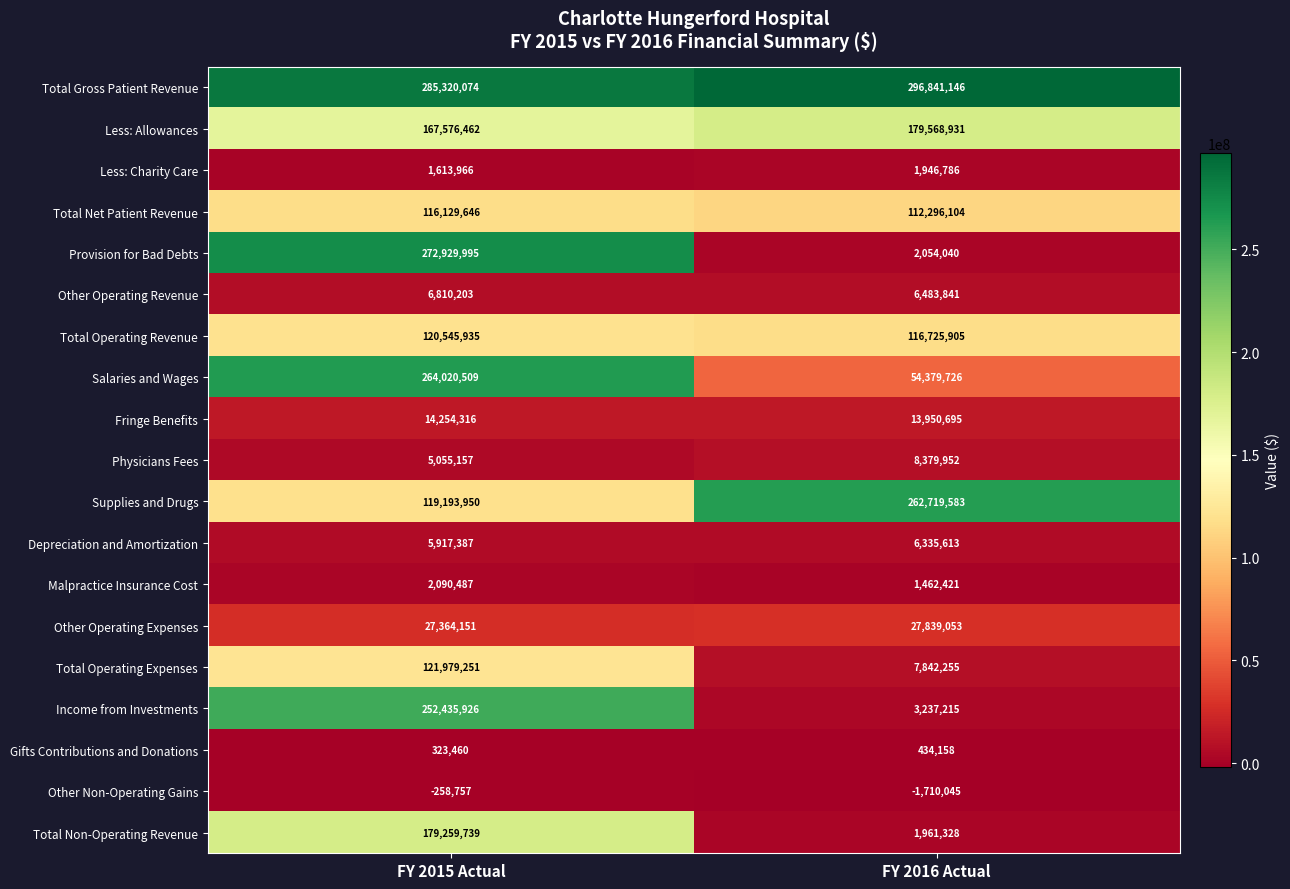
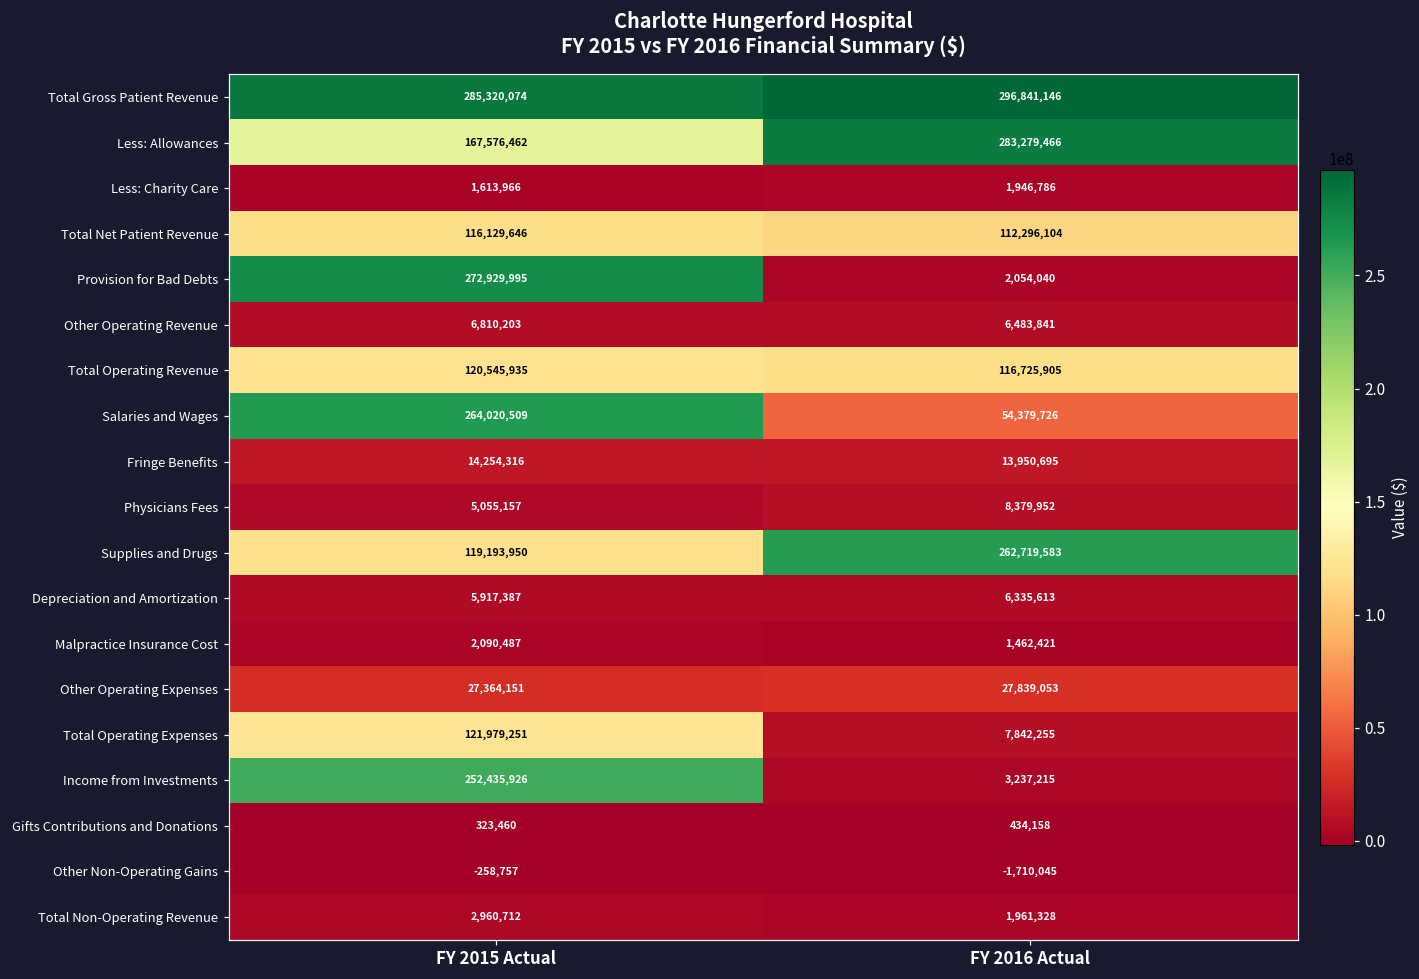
  {
    "Total Gross Patient Revenue": {
      "FY 2015 Actual": "285,320,074",
      "FY 2016 Actual": "296,841,146"
    },
    "Less: Allowances": {
      "FY 2015 Actual": "167,576,462",
-     "FY 2016 Actual": "179,568,931"
+     "FY 2016 Actual": "283,279,466"
    },
    "Less: Charity Care": {
      "FY 2015 Actual": "1,613,966",
      "FY 2016 Actual": "1,946,786"
    },
    "Total Net Patient Revenue": {
      "FY 2015 Actual": "116,129,646",
      "FY 2016 Actual": "112,296,104"
    },
    "Provision for Bad Debts": {
      "FY 2015 Actual": "272,929,995",
      "FY 2016 Actual": "2,054,040"
    },
    "Other Operating Revenue": {
      "FY 2015 Actual": "6,810,203",
      "FY 2016 Actual": "6,483,841"
    },
    "Total Operating Revenue": {
      "FY 2015 Actual": "120,545,935",
      "FY 2016 Actual": "116,725,905"
    },
    "Salaries and Wages": {
      "FY 2015 Actual": "264,020,509",
      "FY 2016 Actual": "54,379,726"
    },
    "Fringe Benefits": {
      "FY 2015 Actual": "14,254,316",
      "FY 2016 Actual": "13,950,695"
    },
    "Physicians Fees": {
      "FY 2015 Actual": "5,055,157",
      "FY 2016 Actual": "8,379,952"
    },
    "Supplies and Drugs": {
      "FY 2015 Actual": "119,193,950",
      "FY 2016 Actual": "262,719,583"
    },
    "Depreciation and Amortization": {
      "FY 2015 Actual": "5,917,387",
      "FY 2016 Actual": "6,335,613"
    },
    "Malpractice Insurance Cost": {
      "FY 2015 Actual": "2,090,487",
      "FY 2016 Actual": "1,462,421"
    },
    "Other Operating Expenses": {
      "FY 2015 Actual": "27,364,151",
      "FY 2016 Actual": "27,839,053"
    },
    "Total Operating Expenses": {
      "FY 2015 Actual": "121,979,251",
      "FY 2016 Actual": "7,842,255"
    },
    "Income from Investments": {
      "FY 2015 Actual": "252,435,926",
      "FY 2016 Actual": "3,237,215"
    },
    "Gifts Contributions and Donations": {
      "FY 2015 Actual": "323,460",
      "FY 2016 Actual": "434,158"
    },
    "Other Non-Operating Gains": {
      "FY 2015 Actual": "-258,757",
      "FY 2016 Actual": "-1,710,045"
    },
    "Total Non-Operating Revenue": {
-     "FY 2015 Actual": "179,259,739",
+     "FY 2015 Actual": "2,960,712",
      "FY 2016 Actual": "1,961,328"
    }
  }
